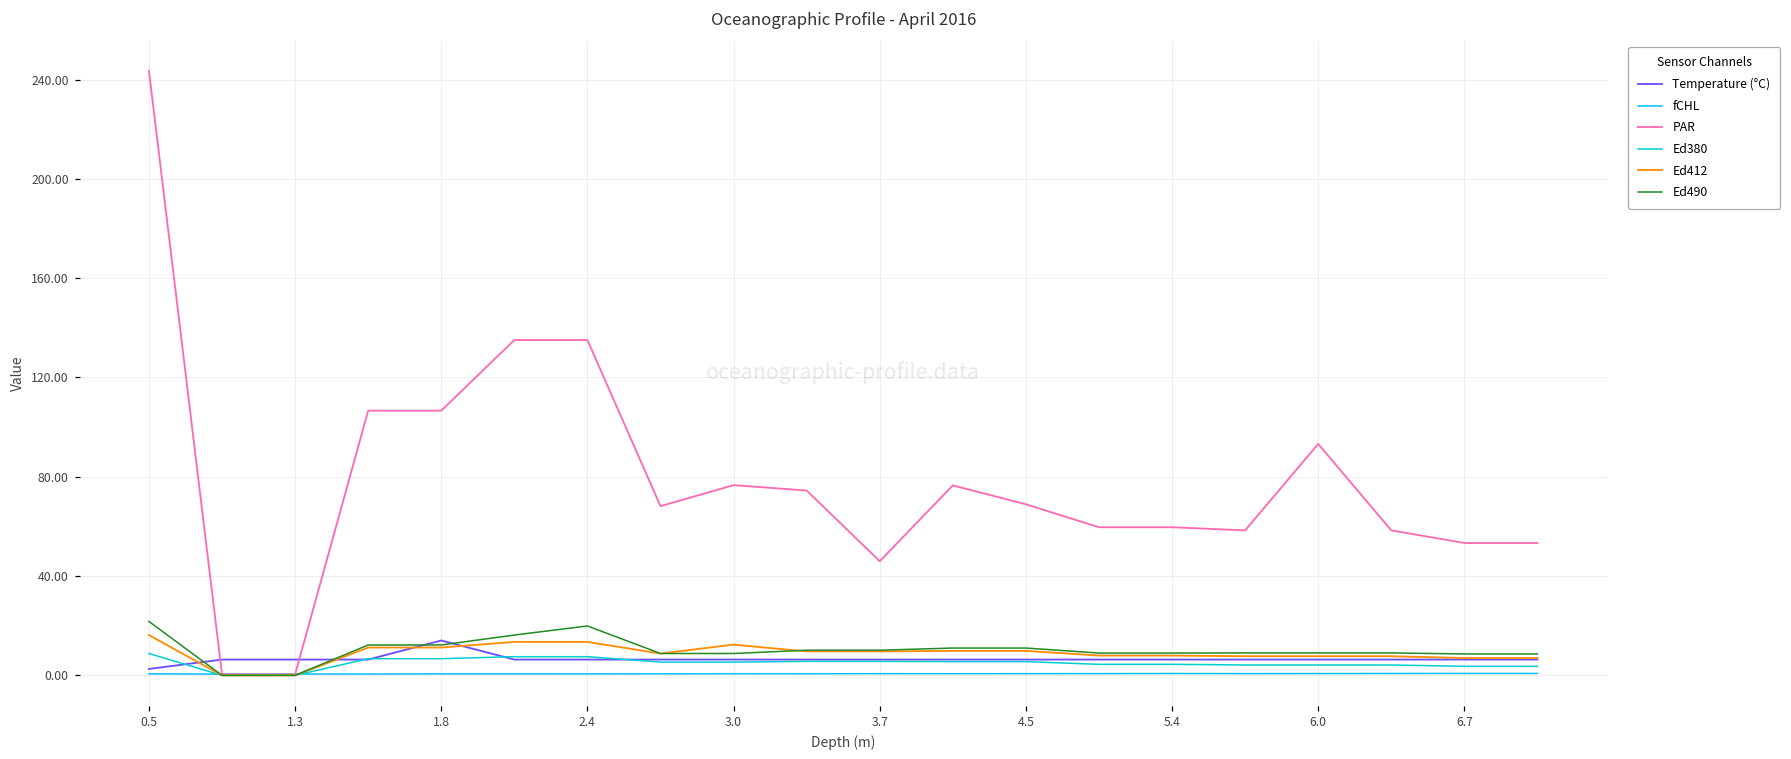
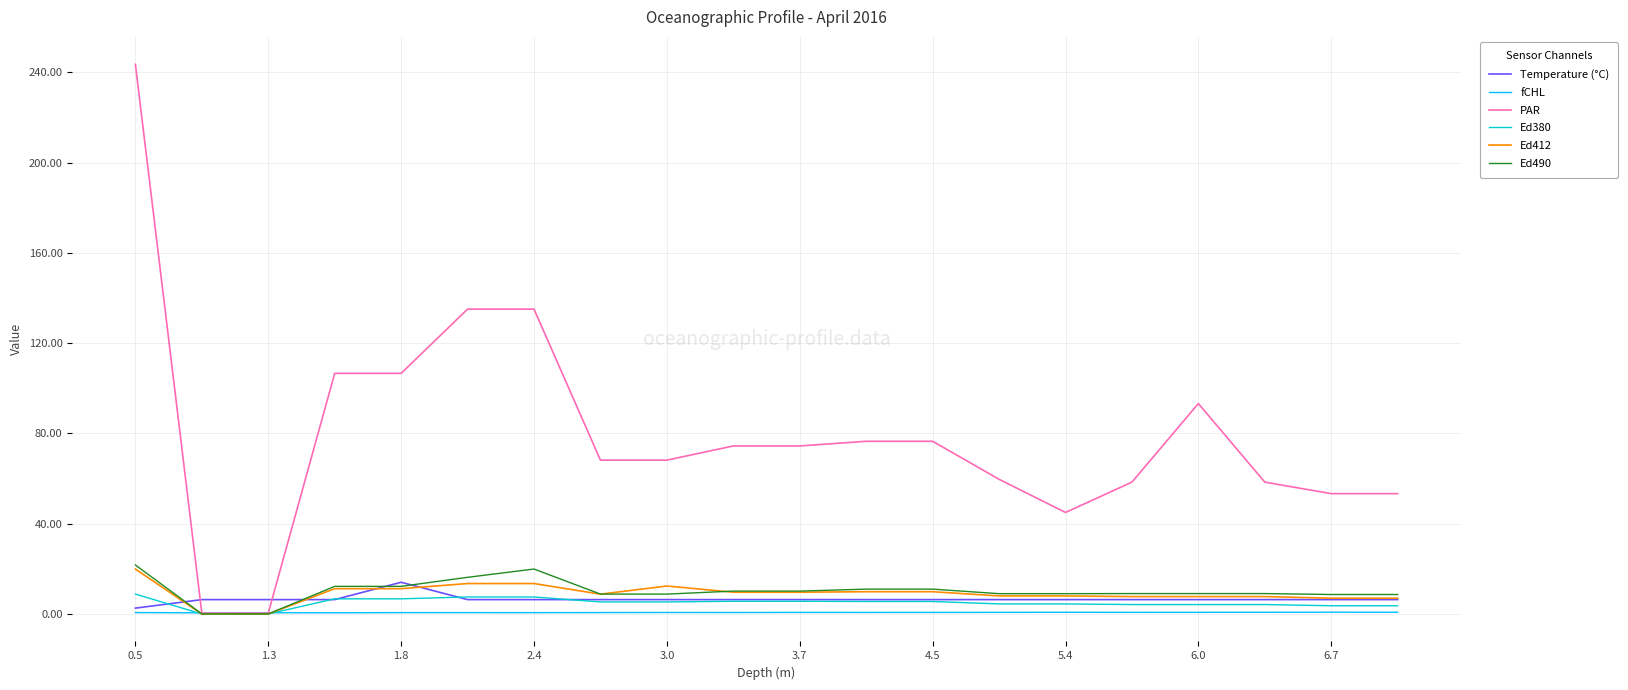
  {
    "Temperature (°C)": {
      "0.5": 3,
      "1.3": 6,
      "1.8": 14,
      "2.4": 6,
      "5.4": 6,
      "6.0": 6
    },
    "PAR": {
      "0.5": 244,
      "1.8": 107,
      "2.4": 135,
-     "3.0": 77,
-     "3.7": 46,
-     "4.5": 69,
-     "5.4": 60,
+     "3.0": 68,
+     "3.7": 74,
+     "4.5": 77,
+     "5.4": 45,
      "6.0": 93,
      "6.7": 53
    },
    "Ed412": {
-     "0.5": 16,
+     "0.5": 20,
      "2.4": 13,
      "3.0": 12,
      "4.5": 10,
      "6.0": 8
    },
    "Ed490": {
      "0.5": 22,
      "2.4": 20,
      "3.0": 9,
      "4.5": 11,
      "6.0": 9,
      "6.7": 9
    }
  }
